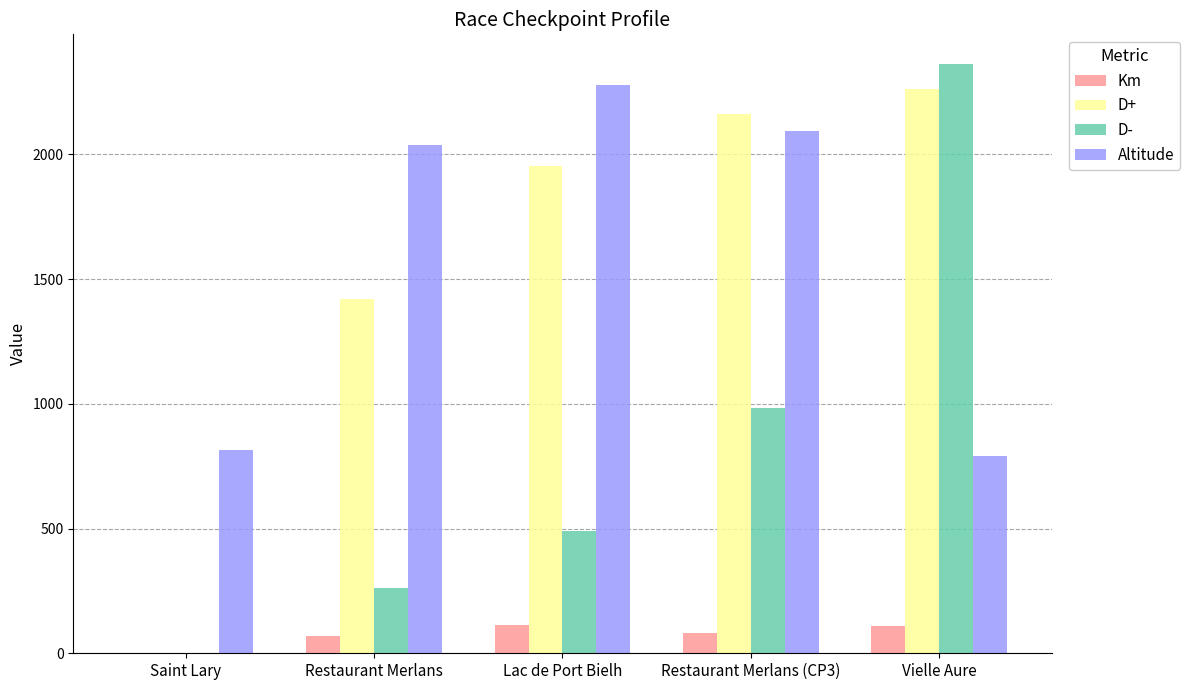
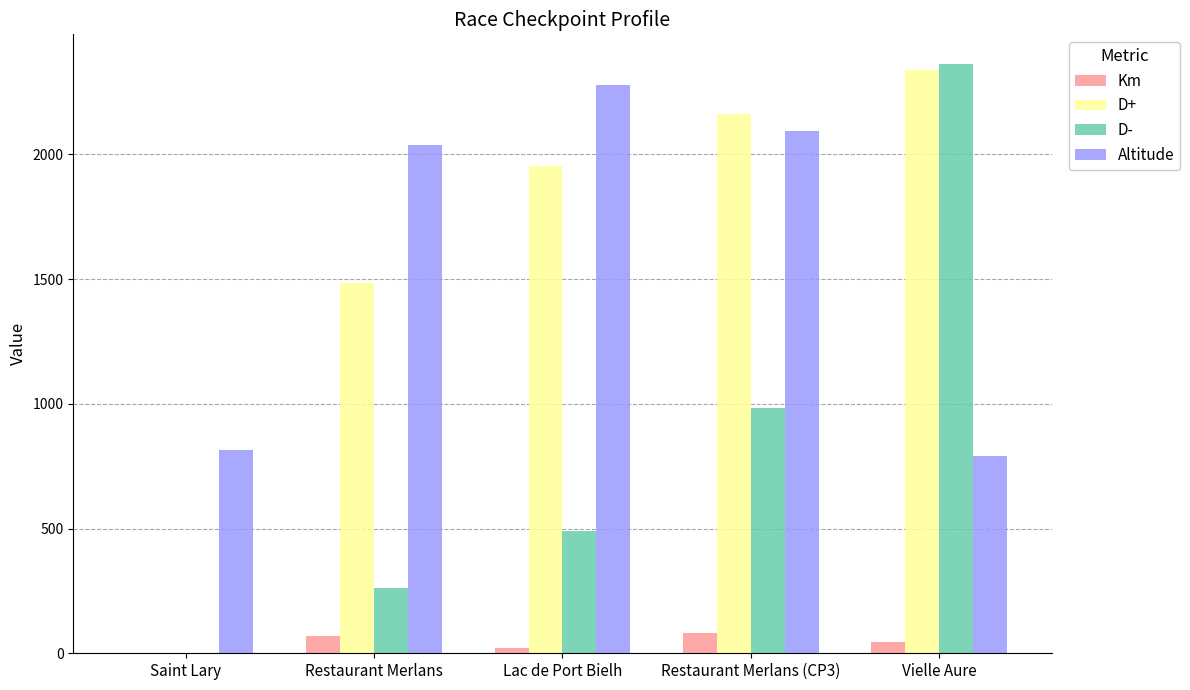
  {
    "Km": {
      "Saint Lary": 0,
      "Restaurant Merlans": 70,
-     "Lac de Port Bielh": 110,
+     "Lac de Port Bielh": 20,
      "Restaurant Merlans (CP3)": 80,
-     "Vielle Aure": 110
+     "Vielle Aure": 40
    },
    "D+": {
      "Saint Lary": 0,
-     "Restaurant Merlans": 1420,
+     "Restaurant Merlans": 1490,
      "Lac de Port Bielh": 1950,
      "Restaurant Merlans (CP3)": 2160,
-     "Vielle Aure": 2260
+     "Vielle Aure": 2340
    },
    "D-": {
      "Saint Lary": 0,
      "Restaurant Merlans": 260,
      "Lac de Port Bielh": 490,
      "Restaurant Merlans (CP3)": 980,
      "Vielle Aure": 2360
    },
    "Altitude": {
      "Saint Lary": 820,
      "Restaurant Merlans": 2040,
      "Lac de Port Bielh": 2280,
      "Restaurant Merlans (CP3)": 2090,
      "Vielle Aure": 790
    }
  }
